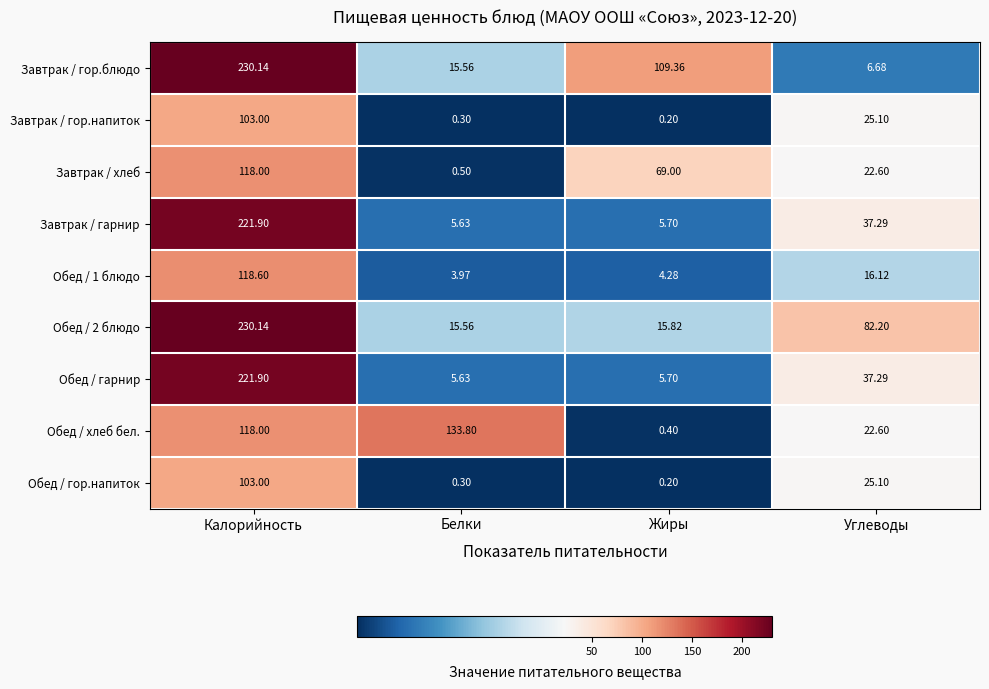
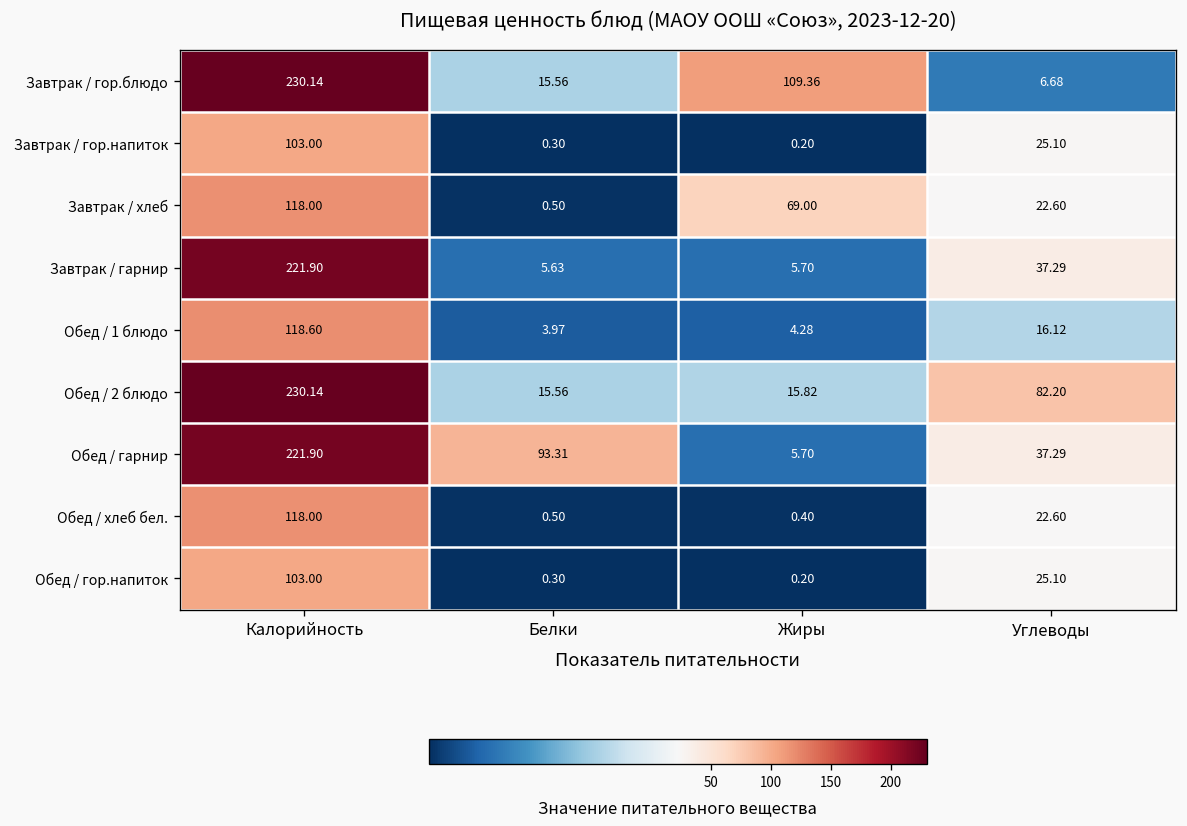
  {
    "Завтрак / гор.блюдо": {
      "Калорийность": 230.14,
      "Белки": 15.56,
      "Жиры": 109.36,
      "Углеводы": 6.68
    },
    "Завтрак / гор.напиток": {
      "Калорийность": 103.00,
      "Белки": 0.30,
      "Жиры": 0.20,
      "Углеводы": 25.10
    },
    "Завтрак / хлеб": {
      "Калорийность": 118.00,
      "Белки": 0.50,
      "Жиры": 69.00,
      "Углеводы": 22.60
    },
    "Завтрак / гарнир": {
      "Калорийность": 221.90,
      "Белки": 5.63,
      "Жиры": 5.70,
      "Углеводы": 37.29
    },
    "Обед / 1 блюдо": {
      "Калорийность": 118.60,
      "Белки": 3.97,
      "Жиры": 4.28,
      "Углеводы": 16.12
    },
    "Обед / 2 блюдо": {
      "Калорийность": 230.14,
      "Белки": 15.56,
      "Жиры": 15.82,
      "Углеводы": 82.20
    },
    "Обед / гарнир": {
      "Калорийность": 221.90,
-     "Белки": 5.63,
+     "Белки": 93.31,
      "Жиры": 5.70,
      "Углеводы": 37.29
    },
    "Обед / хлеб бел.": {
      "Калорийность": 118.00,
-     "Белки": 133.80,
+     "Белки": 0.50,
      "Жиры": 0.40,
      "Углеводы": 22.60
    },
    "Обед / гор.напиток": {
      "Калорийность": 103.00,
      "Белки": 0.30,
      "Жиры": 0.20,
      "Углеводы": 25.10
    }
  }
